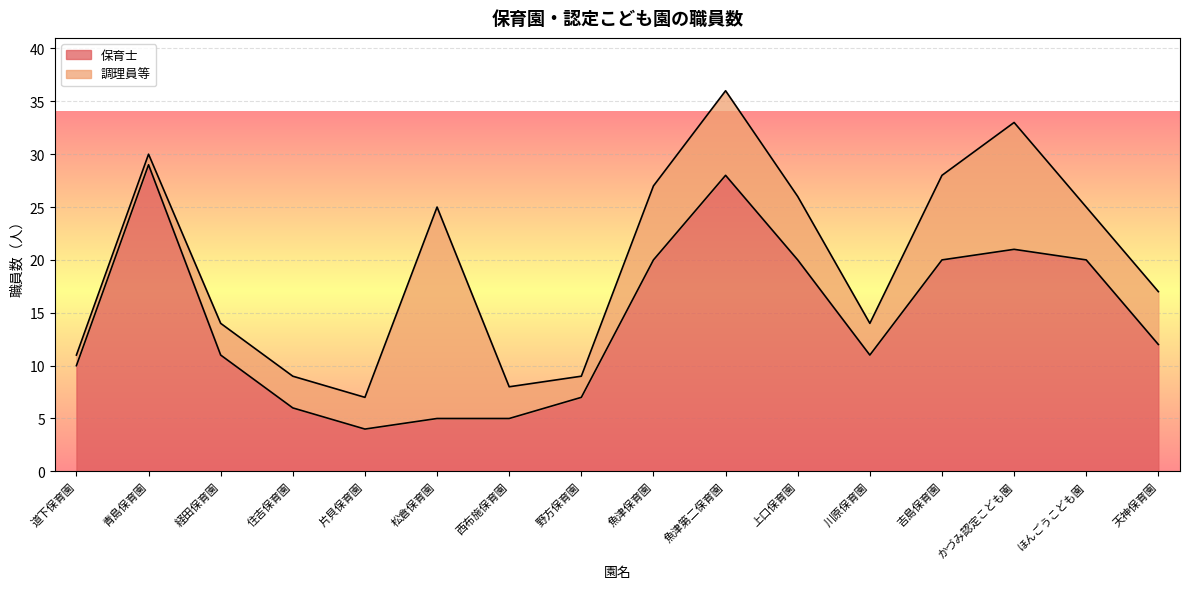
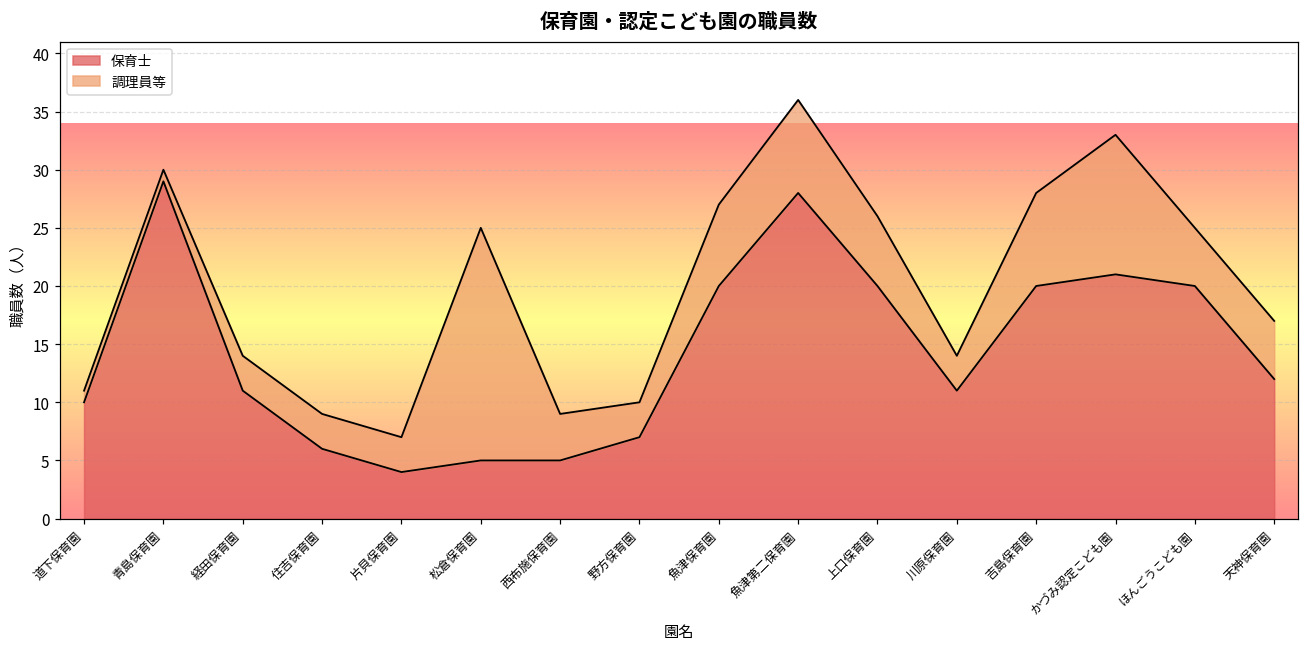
  {
    "保育士": {
      "道下保育園": 10,
      "青島保育園": 29,
      "経田保育園": 11,
      "住吉保育園": 6,
      "片貝保育園": 4,
      "松倉保育園": 5,
      "西布施保育園": 5,
      "野方保育園": 7,
      "魚津保育園": 20,
      "魚津第二保育園": 28,
      "上口保育園": 20,
      "川原保育園": 11,
      "吉島保育園": 20,
      "かづみ認定こども園": 21,
      "ほんごうこども園": 20,
      "天神保育園": 12
    },
    "調理員等": {
      "道下保育園": 1,
      "青島保育園": 1,
      "経田保育園": 3,
      "住吉保育園": 3,
      "片貝保育園": 3,
      "松倉保育園": 20,
-     "西布施保育園": 3,
-     "野方保育園": 2,
+     "西布施保育園": 4,
+     "野方保育園": 3,
      "魚津保育園": 7,
      "魚津第二保育園": 8,
      "上口保育園": 6,
      "川原保育園": 3,
      "吉島保育園": 8,
      "かづみ認定こども園": 12,
      "ほんごうこども園": 5,
      "天神保育園": 5
    }
  }
